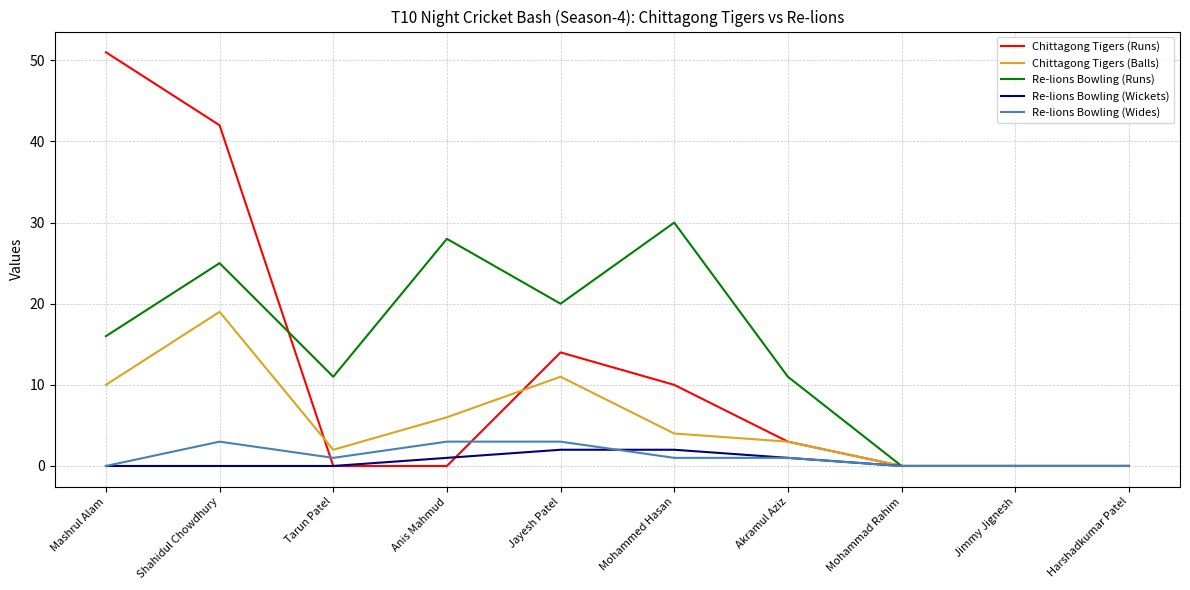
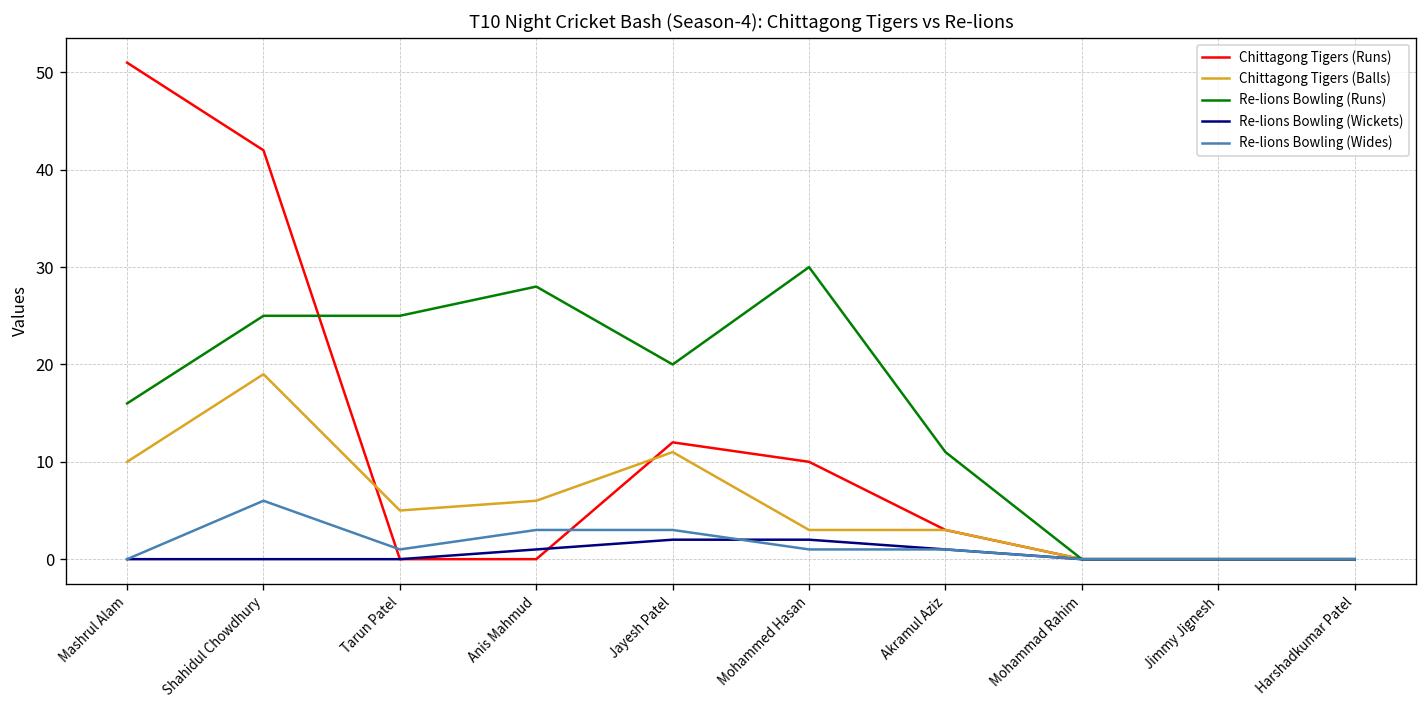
  {
    "Chittagong Tigers (Runs)": {
      "Mashrul Alam": 51,
      "Shahidul Chowdhury": 42,
      "Anis Mahmud": 0,
-     "Jayesh Patel": 14,
+     "Jayesh Patel": 12,
      "Mohammed Hasan": 10
    },
    "Chittagong Tigers (Balls)": {
      "Mashrul Alam": 10,
      "Shahidul Chowdhury": 19,
-     "Tarun Patel": 2,
+     "Tarun Patel": 5,
      "Anis Mahmud": 6,
      "Jayesh Patel": 11,
-     "Mohammed Hasan": 4
+     "Mohammed Hasan": 3
    },
    "Re-lions Bowling (Runs)": {
      "Mashrul Alam": 16,
      "Shahidul Chowdhury": 25,
-     "Tarun Patel": 11,
+     "Tarun Patel": 25,
      "Anis Mahmud": 28,
      "Jayesh Patel": 20,
      "Mohammed Hasan": 30,
      "Akramul Aziz": 11
    },
    "Re-lions Bowling (Wickets)": {
      "Shahidul Chowdhury": 0,
      "Anis Mahmud": 1,
      "Jayesh Patel": 2,
      "Mohammed Hasan": 2
    },
    "Re-lions Bowling (Wides)": {
-     "Shahidul Chowdhury": 3,
+     "Shahidul Chowdhury": 6,
      "Tarun Patel": 1,
      "Anis Mahmud": 3,
      "Jayesh Patel": 3,
      "Mohammed Hasan": 1
    }
  }
